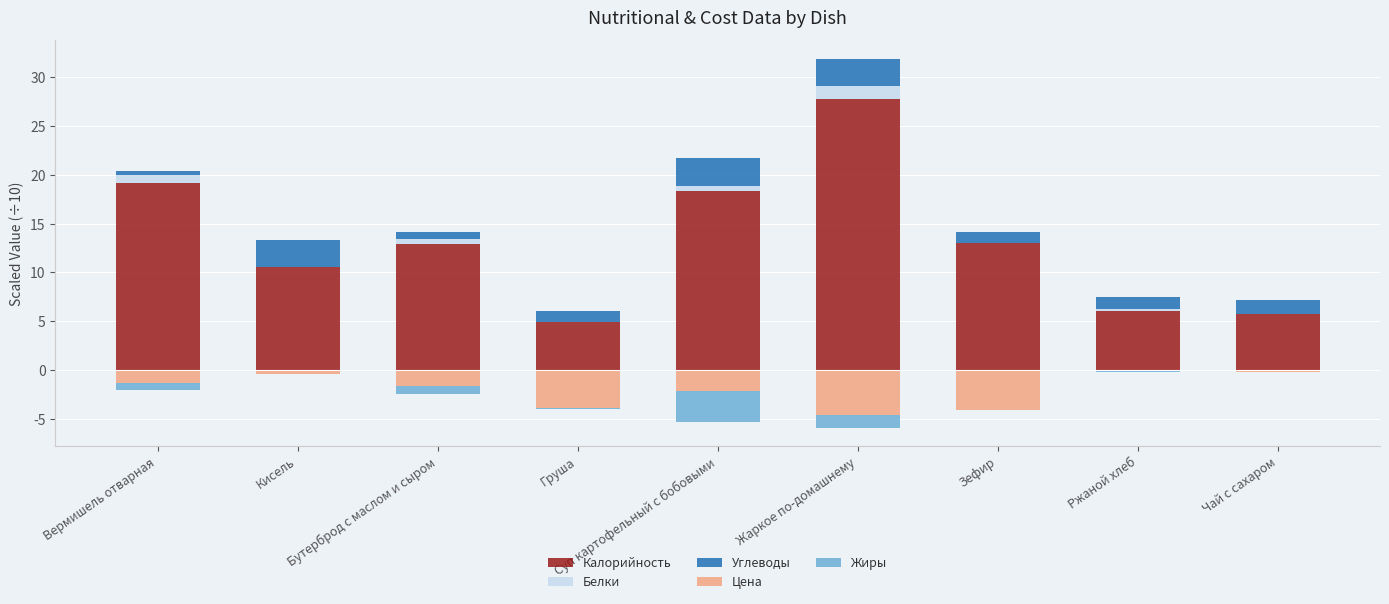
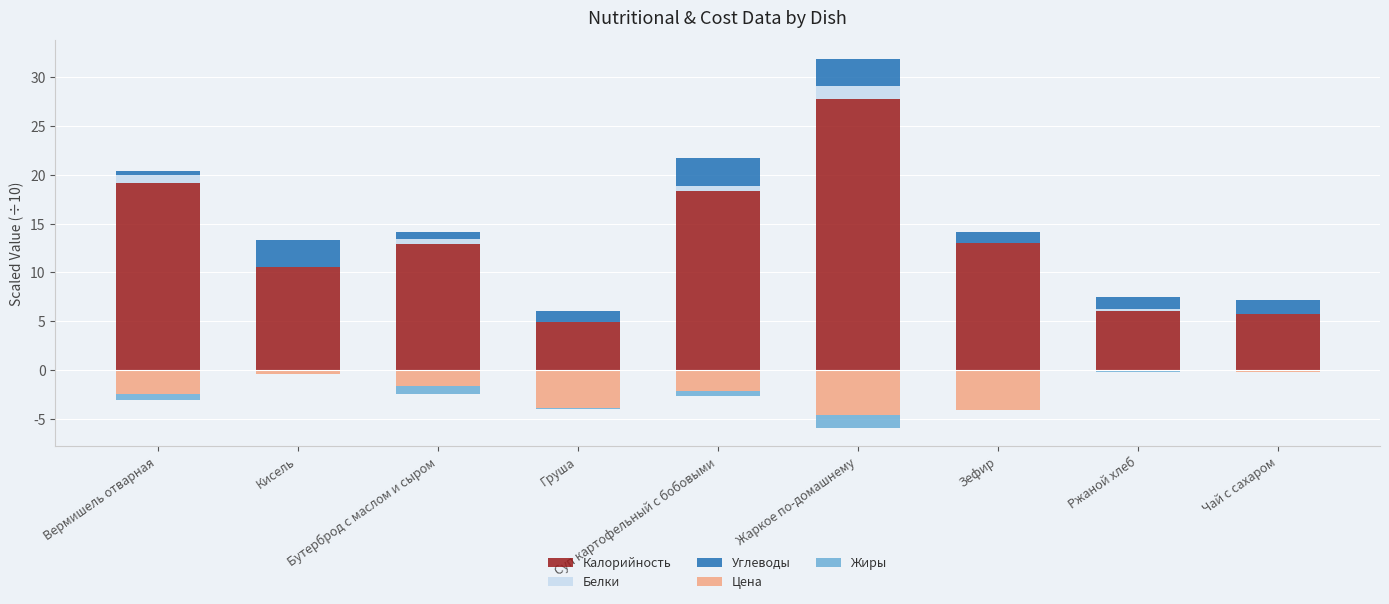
  {
    "Калорийность": {
      "Вермишель отварная": 19,
      "Кисель": 11,
      "Бутерброд с маслом и сыром": 13,
      "Груша": 5,
      "Суп картофельный с бобовыми": 18,
      "Жаркое по-домашнему": 28,
      "Зефир": 13,
      "Ржаной хлеб": 6,
      "Чай с сахаром": 6
    },
    "Белки": {
      "Вермишель отварная": 1,
      "Кисель": 0,
      "Бутерброд с маслом и сыром": 1,
      "Суп картофельный с бобовыми": 1,
      "Жаркое по-домашнему": 1,
      "Зефир": 0,
      "Чай с сахаром": 0
    },
    "Углеводы": {
      "Вермишель отварная": 0,
      "Кисель": 3,
      "Бутерброд с маслом и сыром": 1,
      "Груша": 1,
      "Суп картофельный с бобовыми": 3,
      "Жаркое по-домашнему": 3,
      "Зефир": 1,
      "Ржаной хлеб": 1,
      "Чай с сахаром": 2
    },
    "Цена": {
-     "Вермишель отварная": -1,
+     "Вермишель отварная": -2,
      "Кисель": 0,
      "Бутерброд с маслом и сыром": -2,
      "Груша": -4,
      "Суп картофельный с бобовыми": -2,
      "Жаркое по-домашнему": -5,
      "Зефир": -4
    },
    "Жиры": {
      "Вермишель отварная": -1,
      "Кисель": 0,
      "Бутерброд с маслом и сыром": -1,
-     "Суп картофельный с бобовыми": -3,
+     "Суп картофельный с бобовыми": -1,
      "Жаркое по-домашнему": -1,
      "Зефир": 0,
      "Чай с сахаром": 0
    }
  }
